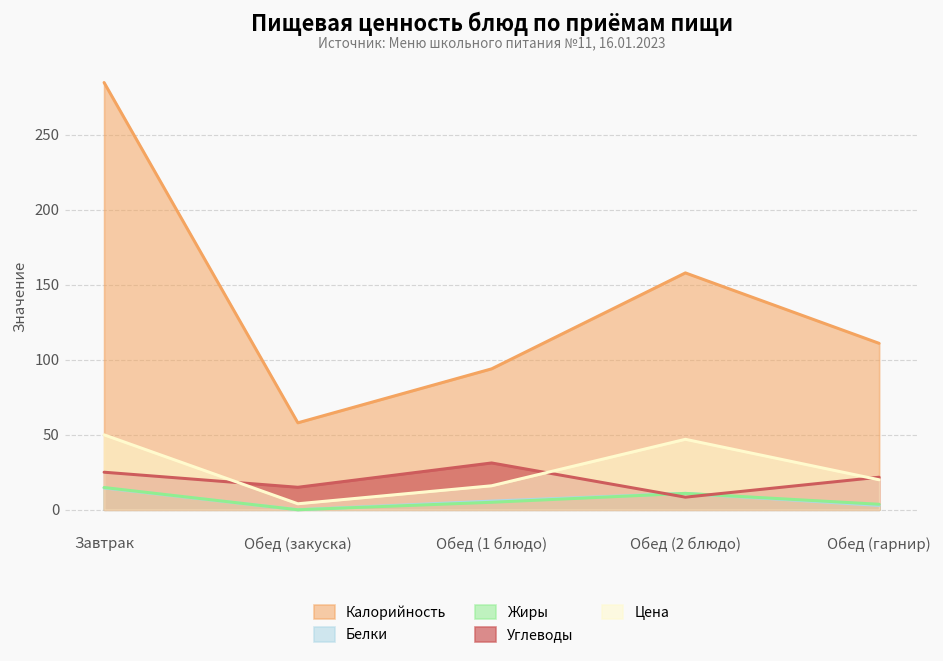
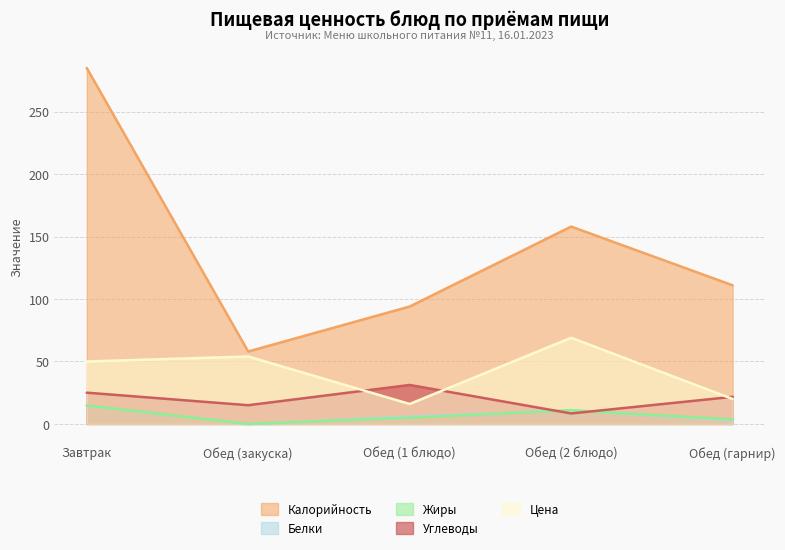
  {
    "Калорийность": {
      "Завтрак": 285,
      "Обед (закуска)": 58,
      "Обед (1 блюдо)": 94,
      "Обед (2 блюдо)": 158,
      "Обед (гарнир)": 111
    },
    "Углеводы": {
      "Завтрак": 25,
      "Обед (закуска)": 15,
      "Обед (1 блюдо)": 31,
      "Обед (2 блюдо)": 8
    },
    "Цена": {
      "Завтрак": 50,
-     "Обед (закуска)": 4,
+     "Обед (закуска)": 54,
      "Обед (1 блюдо)": 16,
-     "Обед (2 блюдо)": 47
+     "Обед (2 блюдо)": 69
    }
  }
